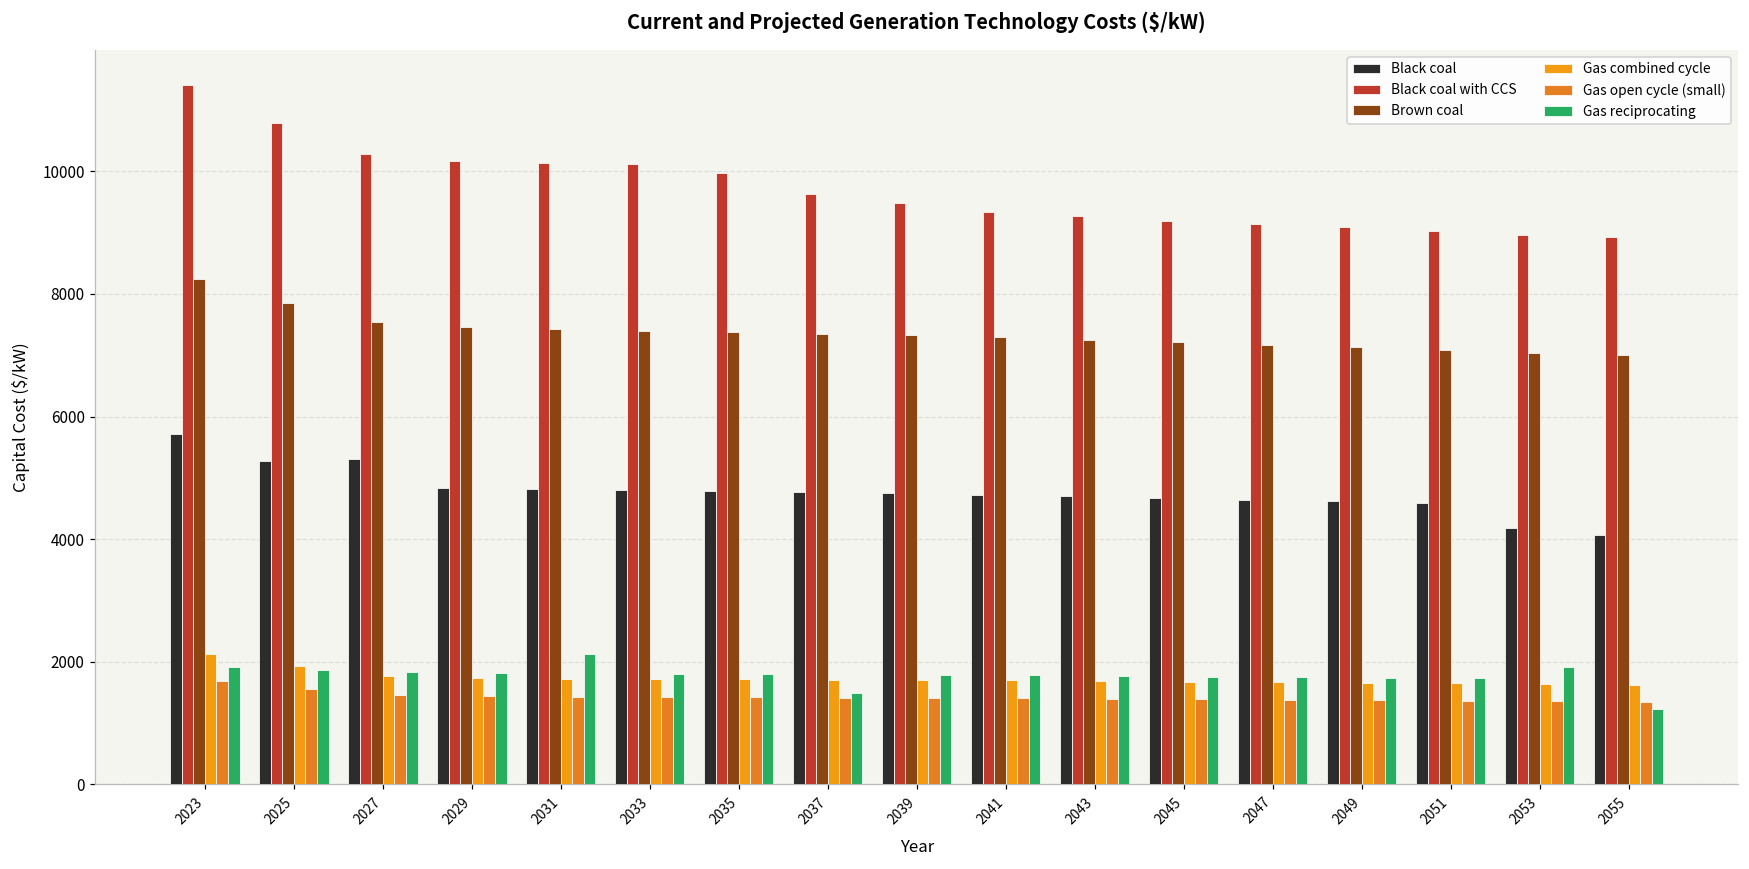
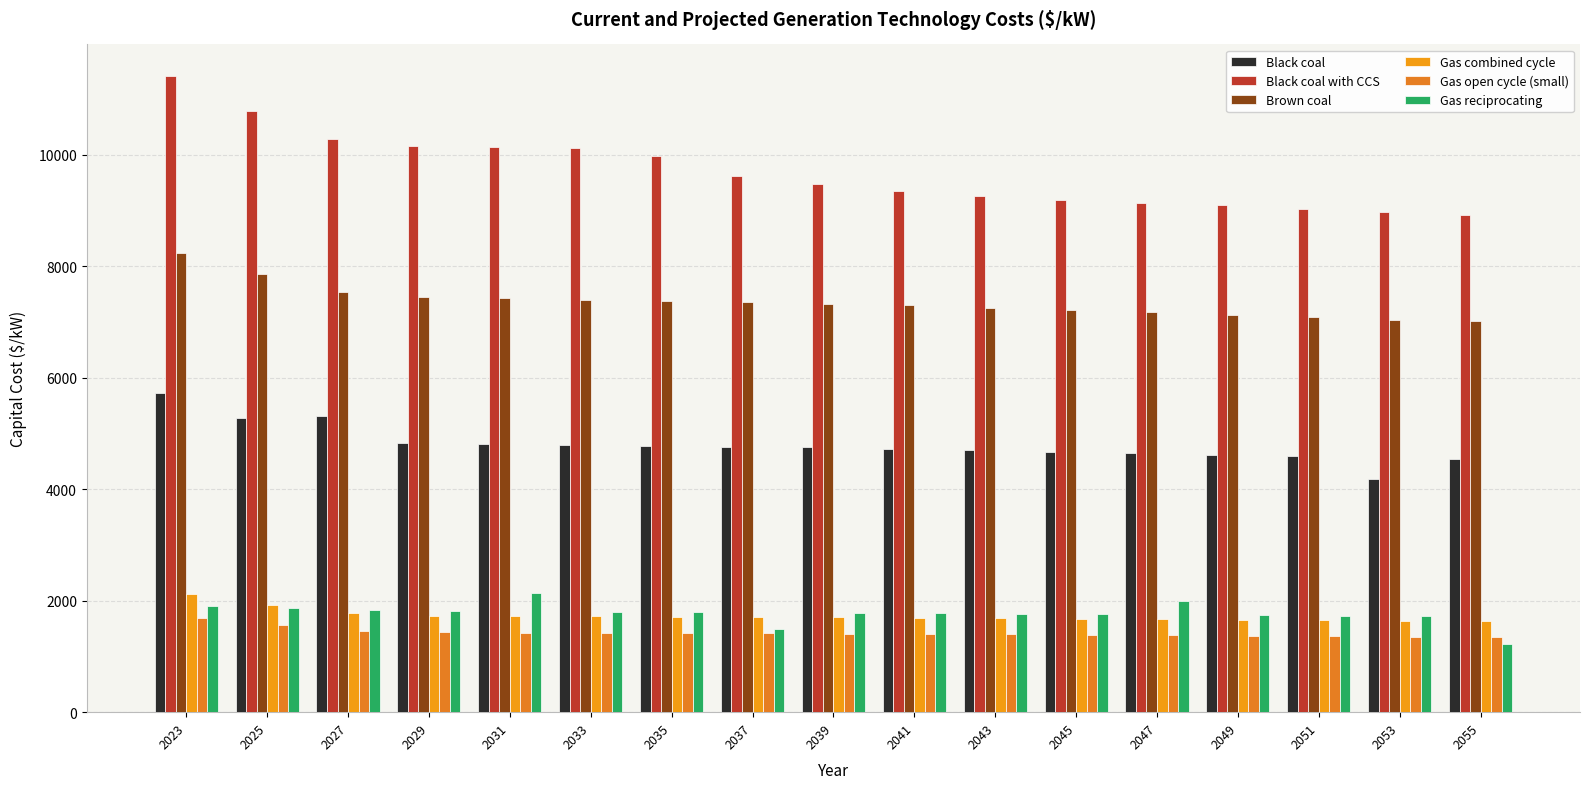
  {
    "Black coal": {
      "2023": 5700,
      "2025": 5300,
      "2027": 5300,
      "2029": 4800,
      "2031": 4800,
      "2033": 4800,
      "2035": 4800,
      "2037": 4800,
      "2039": 4700,
      "2041": 4700,
      "2043": 4700,
      "2045": 4700,
      "2047": 4600,
      "2049": 4600,
      "2051": 4600,
      "2053": 4200,
-     "2055": 4100
+     "2055": 4500
    },
    "Gas reciprocating": {
      "2023": 1900,
      "2025": 1900,
      "2027": 1800,
      "2029": 1800,
      "2031": 2100,
      "2033": 1800,
      "2035": 1800,
      "2037": 1500,
      "2039": 1800,
      "2041": 1800,
      "2043": 1800,
      "2045": 1800,
-     "2047": 1700,
+     "2047": 2000,
      "2049": 1700,
      "2051": 1700,
-     "2053": 1900,
+     "2053": 1700,
      "2055": 1200
    }
  }
